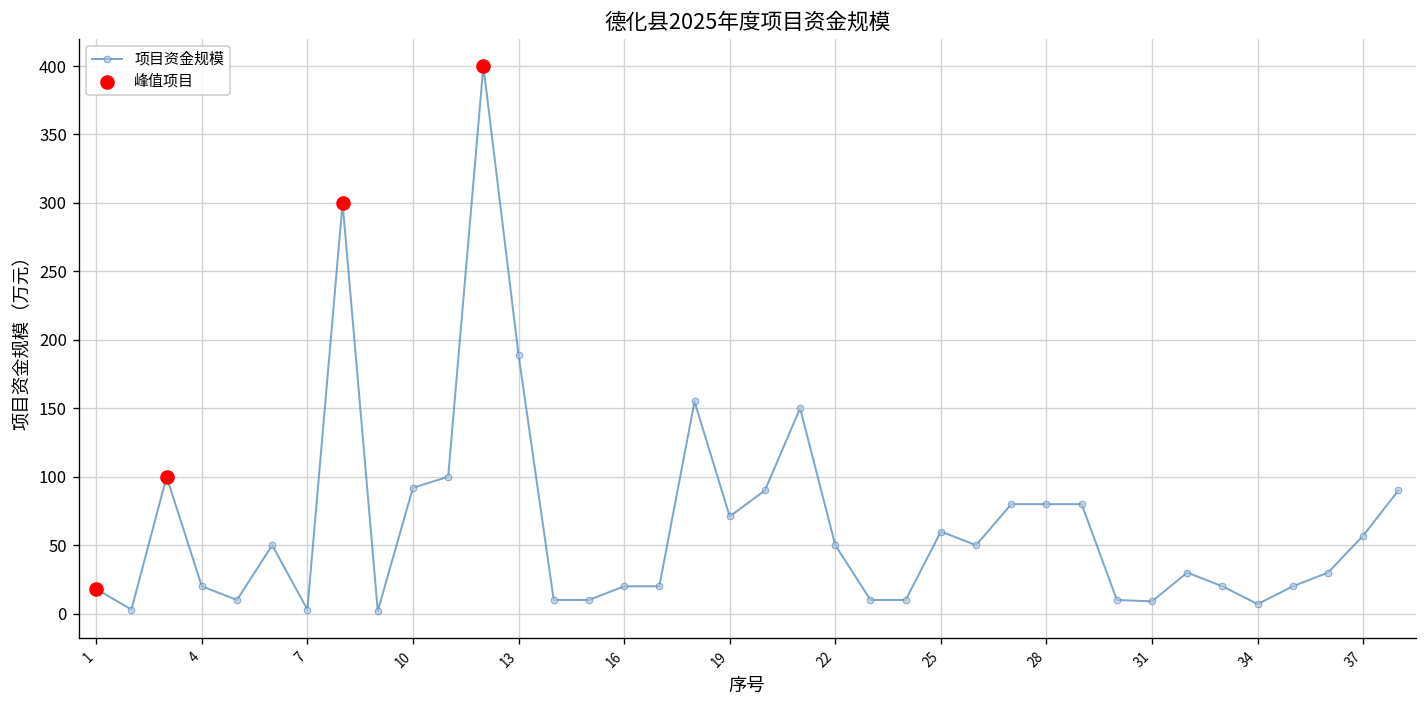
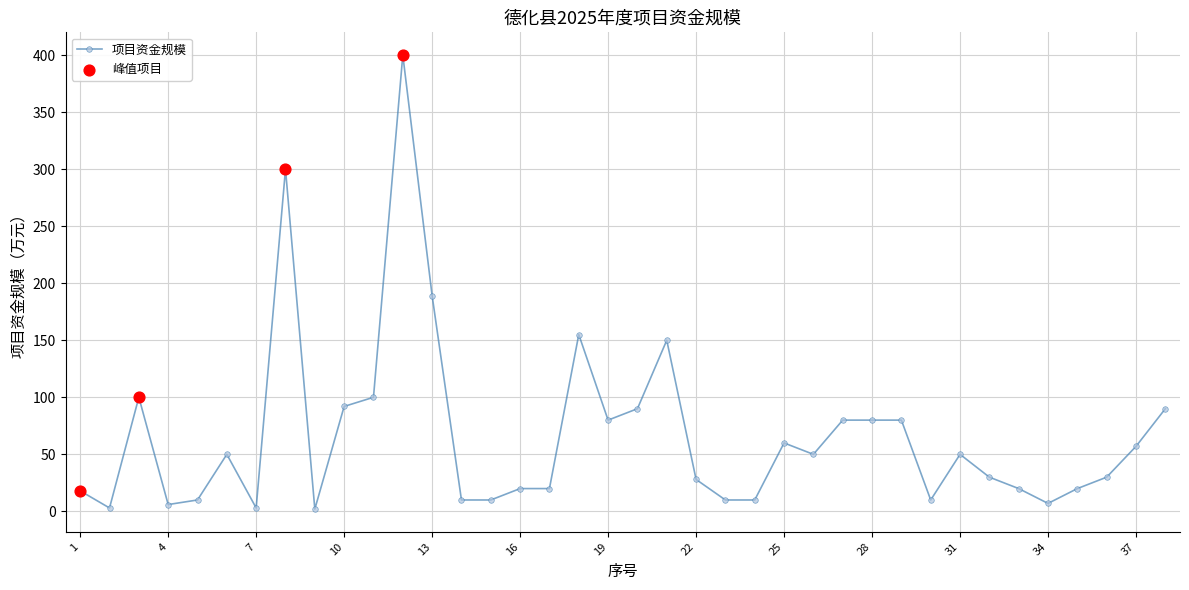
  {
    "项目资金规模": {
-     "4": 20,
+     "4": 6,
      "7": 3,
      "10": 92,
      "13": 189,
      "16": 20,
-     "19": 71,
-     "22": 50,
+     "19": 80,
+     "22": 28,
      "25": 60,
      "28": 80,
-     "31": 9,
+     "31": 50,
      "34": 7,
      "37": 57
    }
  }
